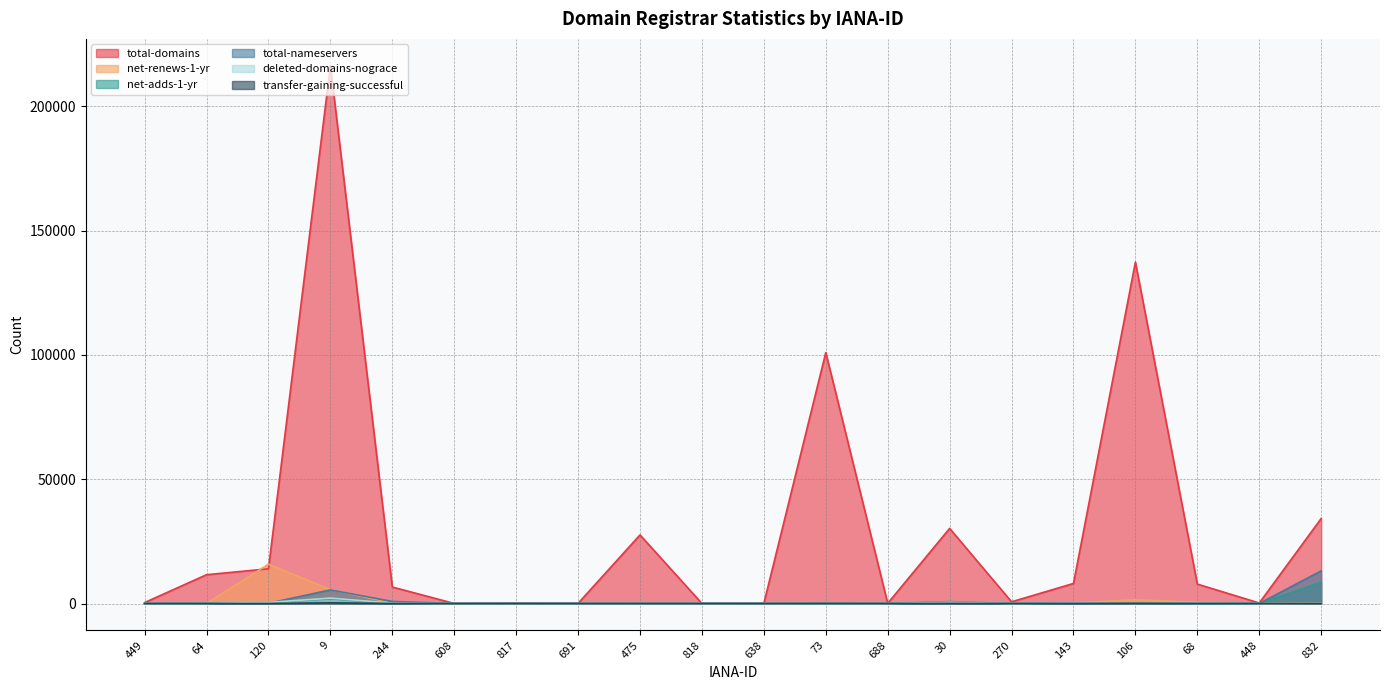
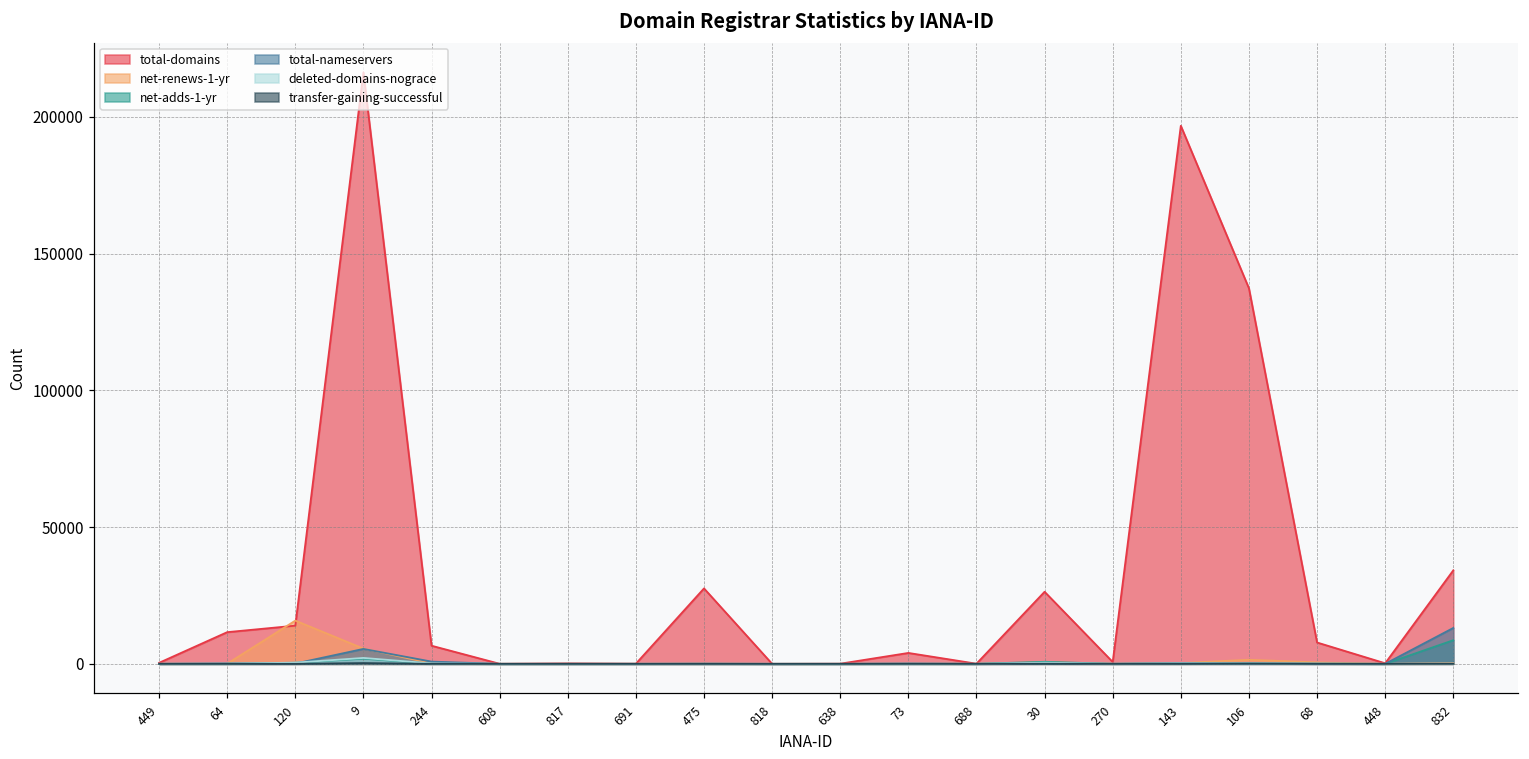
  {
    "total-domains": {
      "64": 12000,
      "120": 14000,
      "244": 7000,
      "475": 28000,
-     "73": 101000,
-     "30": 30000,
-     "143": 8000,
+     "73": 4000,
+     "30": 26000,
+     "143": 197000,
      "106": 137000,
      "68": 8000,
      "832": 34000
    },
    "net-renews-1-yr": {
      "120": 16000,
      "106": 1000
    },
    "transfer-gaining-successful": {
      "9": 0
    }
  }
